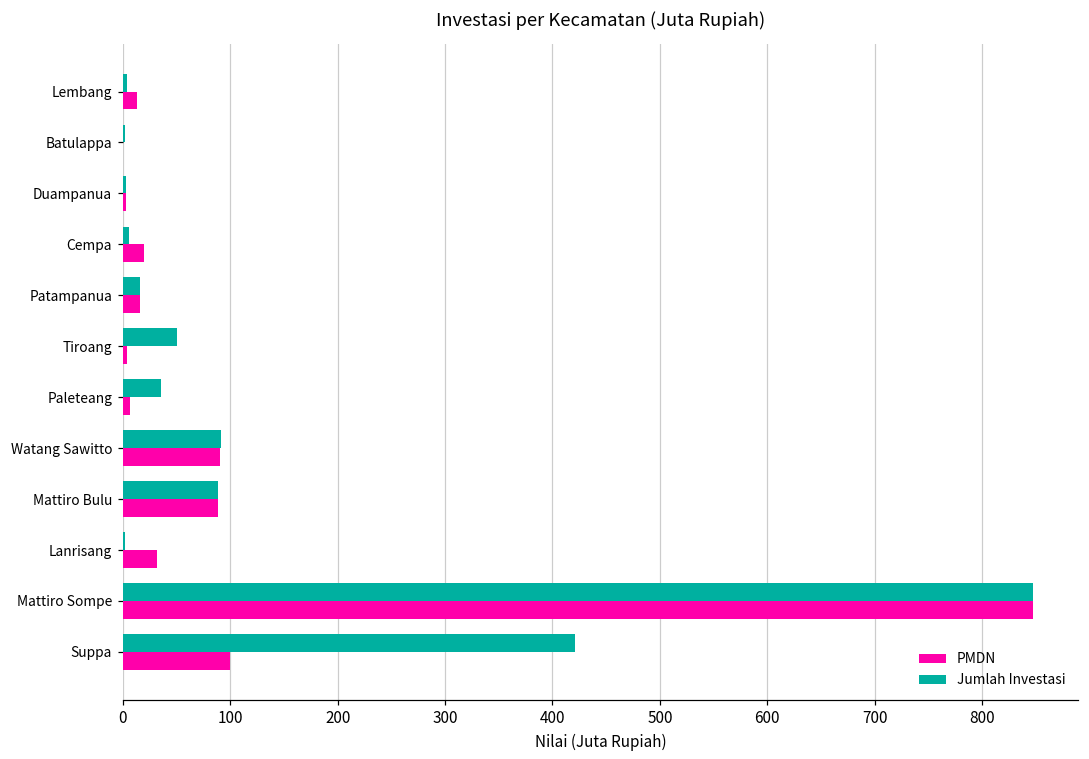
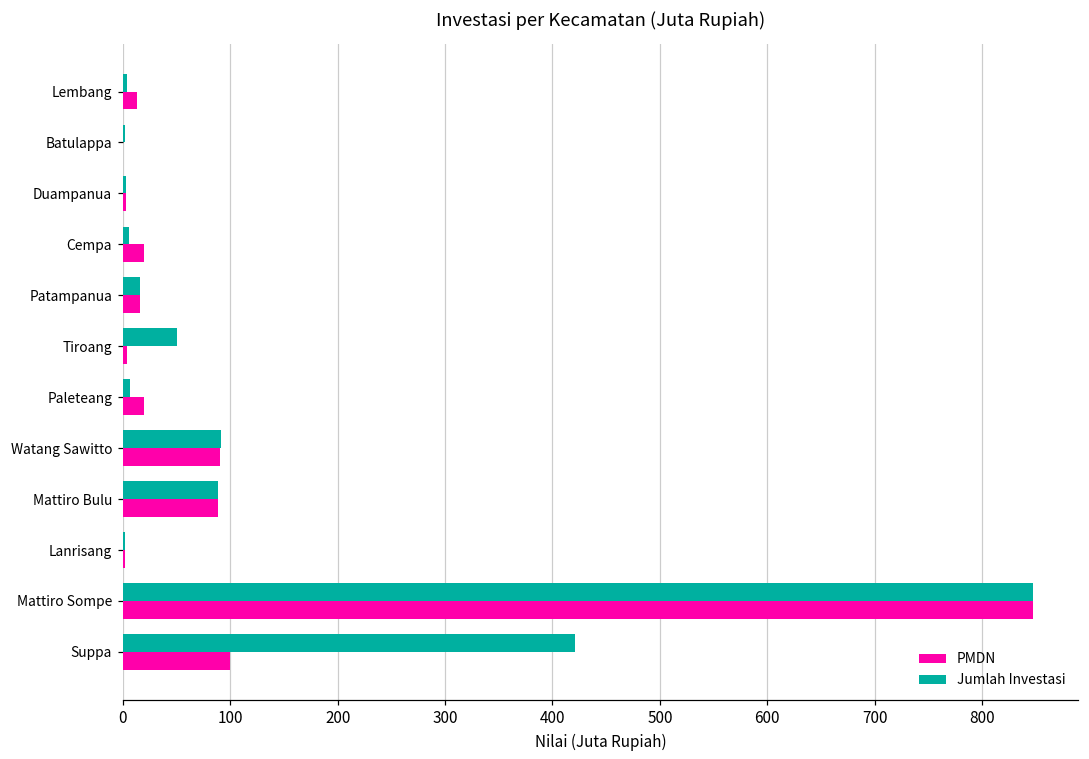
  {
    "PMDN": {
      "Lembang": 10,
      "Batulappa": 0,
      "Duampanua": 0,
      "Cempa": 20,
      "Patampanua": 20,
      "Tiroang": 0,
-     "Paleteang": 10,
+     "Paleteang": 20,
      "Watang Sawitto": 90,
      "Mattiro Bulu": 90,
-     "Lanrisang": 30,
+     "Lanrisang": 0,
      "Mattiro Sompe": 850,
      "Suppa": 100
    },
    "Jumlah Investasi": {
      "Lembang": 0,
      "Duampanua": 0,
      "Cempa": 10,
      "Patampanua": 20,
      "Tiroang": 50,
-     "Paleteang": 40,
+     "Paleteang": 10,
      "Watang Sawitto": 90,
      "Mattiro Bulu": 90,
      "Mattiro Sompe": 850,
      "Suppa": 420
    }
  }
